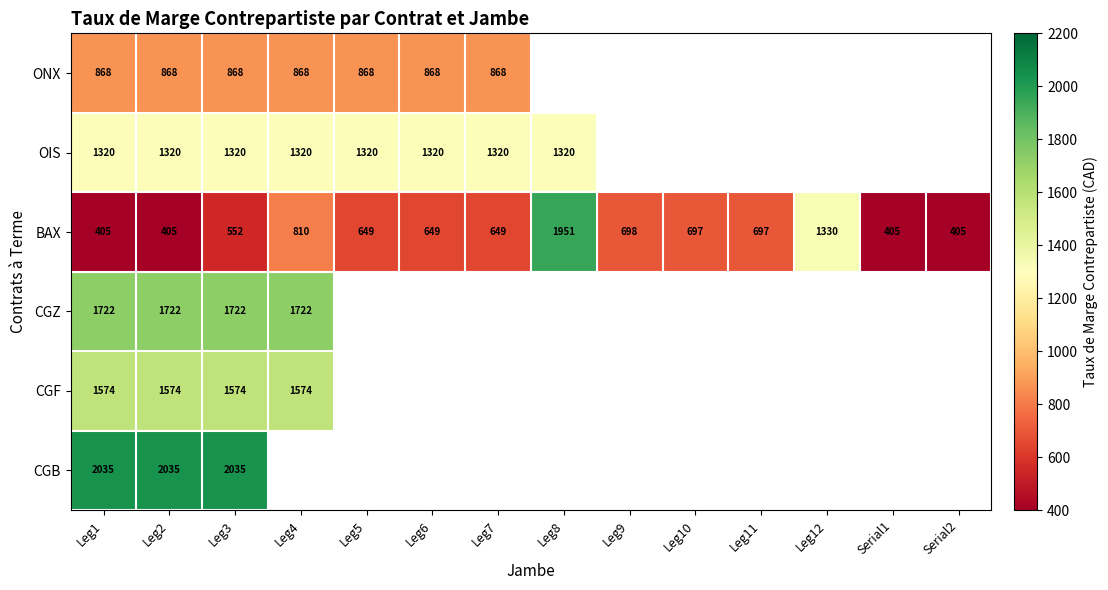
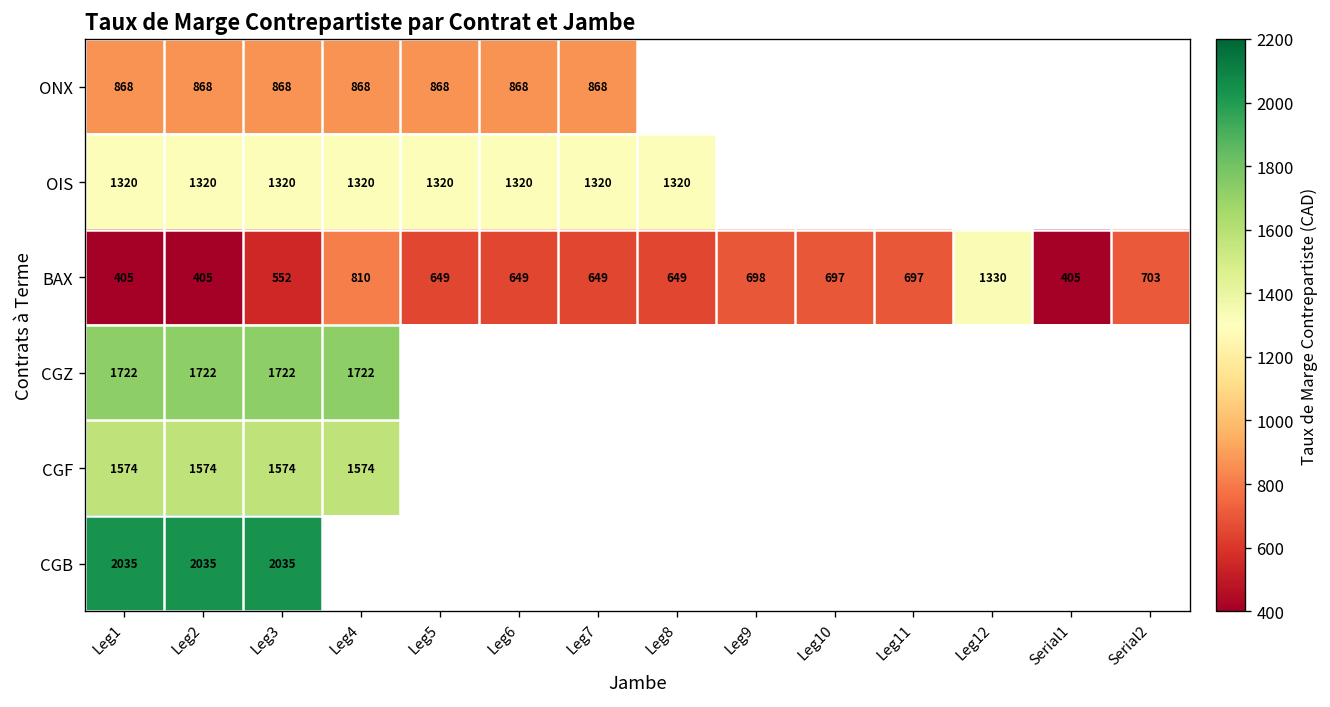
  {
    "ONX": {
      "Leg1": 868,
      "Leg2": 868,
      "Leg3": 868,
      "Leg4": 868,
      "Leg5": 868,
      "Leg6": 868,
      "Leg7": 868
    },
    "OIS": {
      "Leg1": 1320,
      "Leg2": 1320,
      "Leg3": 1320,
      "Leg4": 1320,
      "Leg5": 1320,
      "Leg6": 1320,
      "Leg7": 1320,
      "Leg8": 1320
    },
    "BAX": {
      "Leg1": 405,
      "Leg2": 405,
      "Leg3": 552,
      "Leg4": 810,
      "Leg5": 649,
      "Leg6": 649,
      "Leg7": 649,
-     "Leg8": 1951,
+     "Leg8": 649,
      "Leg9": 698,
      "Leg10": 697,
      "Leg11": 697,
      "Leg12": 1330,
      "Serial1": 405,
-     "Serial2": 405
+     "Serial2": 703
    },
    "CGZ": {
      "Leg1": 1722,
      "Leg2": 1722,
      "Leg3": 1722,
      "Leg4": 1722
    },
    "CGF": {
      "Leg1": 1574,
      "Leg2": 1574,
      "Leg3": 1574,
      "Leg4": 1574
    },
    "CGB": {
      "Leg1": 2035,
      "Leg2": 2035,
      "Leg3": 2035
    }
  }
